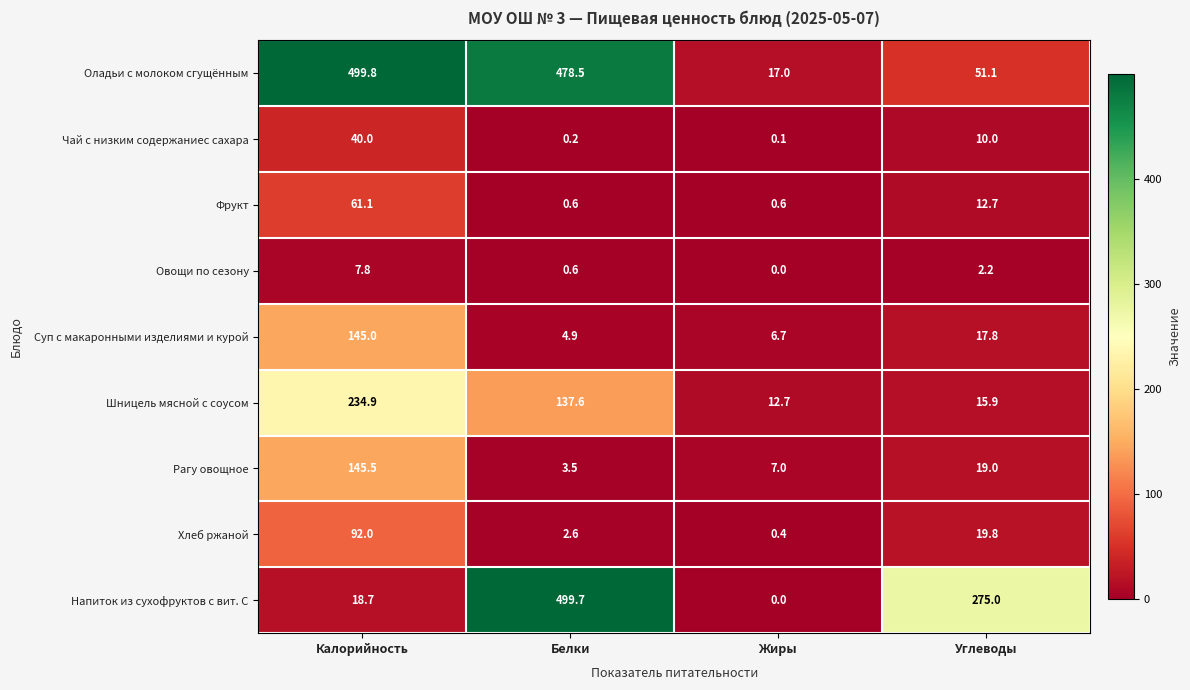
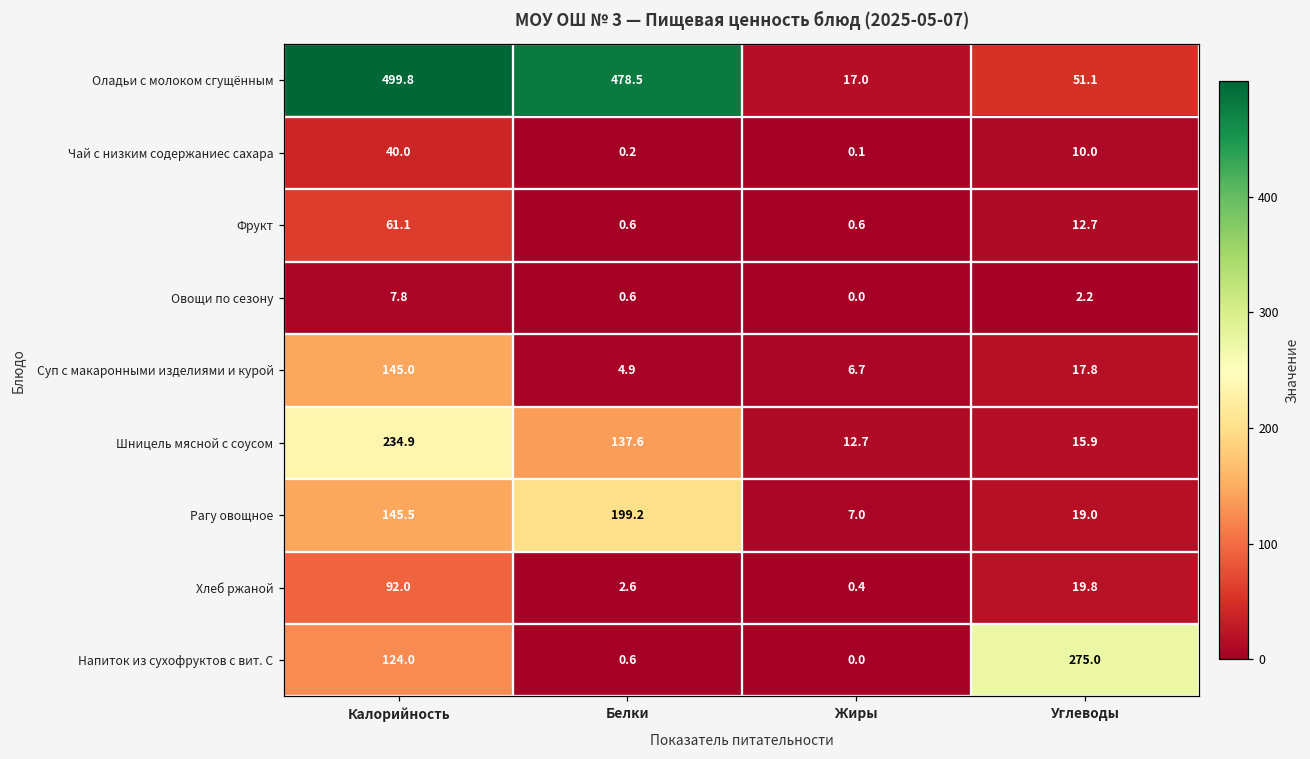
  {
    "Оладьи с молоком сгущённым": {
      "Калорийность": 499.8,
      "Белки": 478.5,
      "Жиры": 17.0,
      "Углеводы": 51.1
    },
    "Чай с низким содержаниес сахара": {
      "Калорийность": 40.0,
      "Белки": 0.2,
      "Жиры": 0.1,
      "Углеводы": 10.0
    },
    "Фрукт": {
      "Калорийность": 61.1,
      "Белки": 0.6,
      "Жиры": 0.6,
      "Углеводы": 12.7
    },
    "Овощи по сезону": {
      "Калорийность": 7.8,
      "Белки": 0.6,
      "Жиры": 0.0,
      "Углеводы": 2.2
    },
    "Суп с макаронными изделиями и курой": {
      "Калорийность": 145.0,
      "Белки": 4.9,
      "Жиры": 6.7,
      "Углеводы": 17.8
    },
    "Шницель мясной с соусом": {
      "Калорийность": 234.9,
      "Белки": 137.6,
      "Жиры": 12.7,
      "Углеводы": 15.9
    },
    "Рагу овощное": {
      "Калорийность": 145.5,
-     "Белки": 3.5,
+     "Белки": 199.2,
      "Жиры": 7.0,
      "Углеводы": 19.0
    },
    "Хлеб ржаной": {
      "Калорийность": 92.0,
      "Белки": 2.6,
      "Жиры": 0.4,
      "Углеводы": 19.8
    },
    "Напиток из сухофруктов с вит. С": {
-     "Калорийность": 18.7,
-     "Белки": 499.7,
+     "Калорийность": 124.0,
+     "Белки": 0.6,
      "Жиры": 0.0,
      "Углеводы": 275.0
    }
  }
